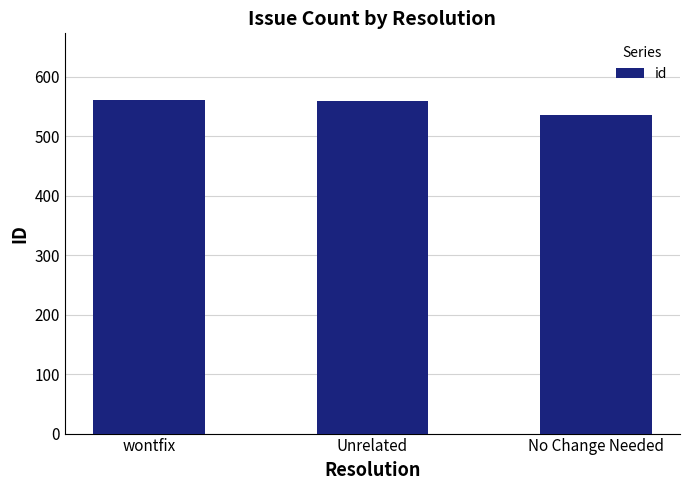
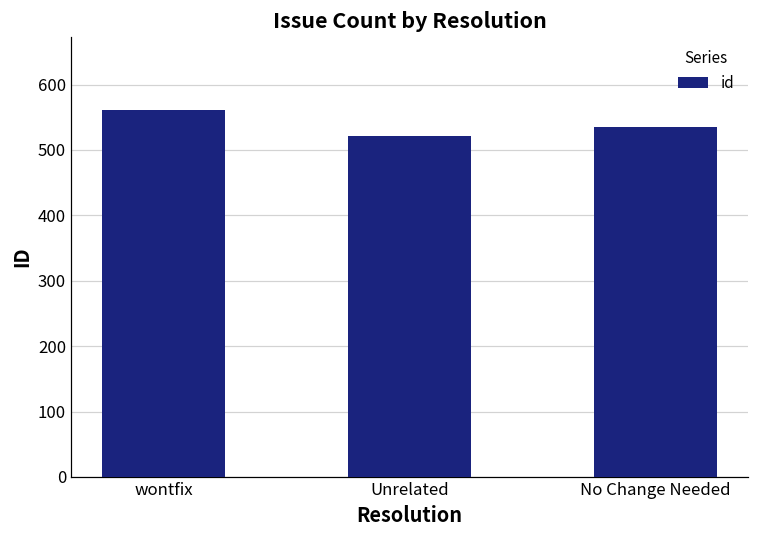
  {
    "wontfix": 560,
-   "Unrelated": 560,
+   "Unrelated": 520,
    "No Change Needed": 540
  }
